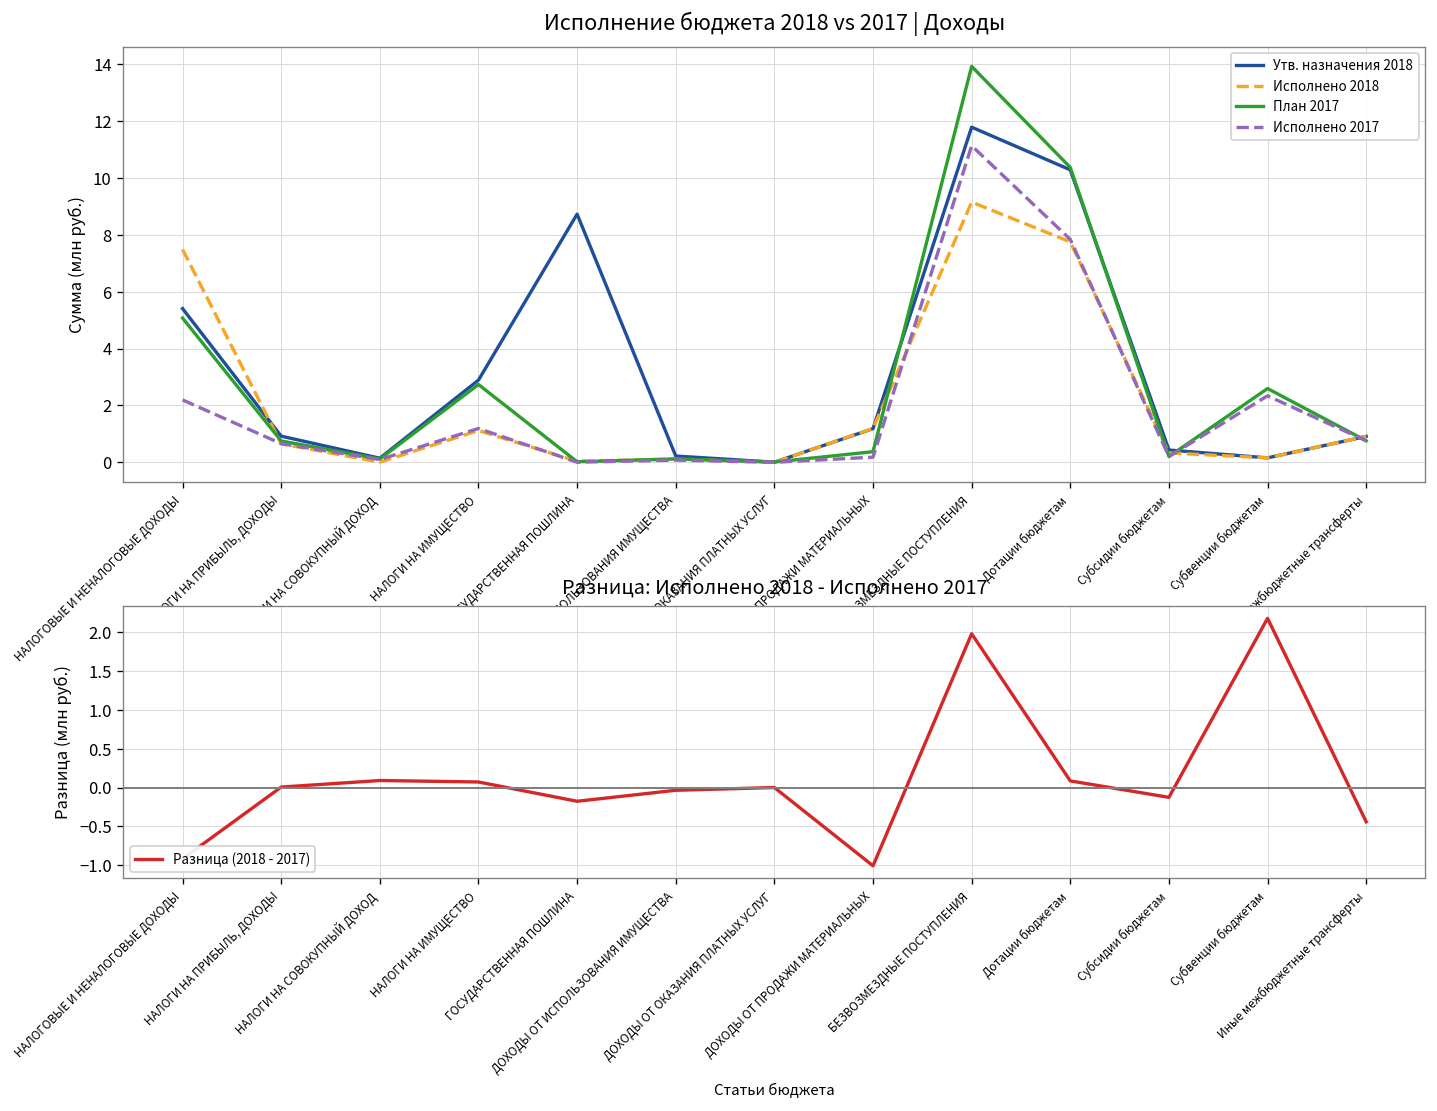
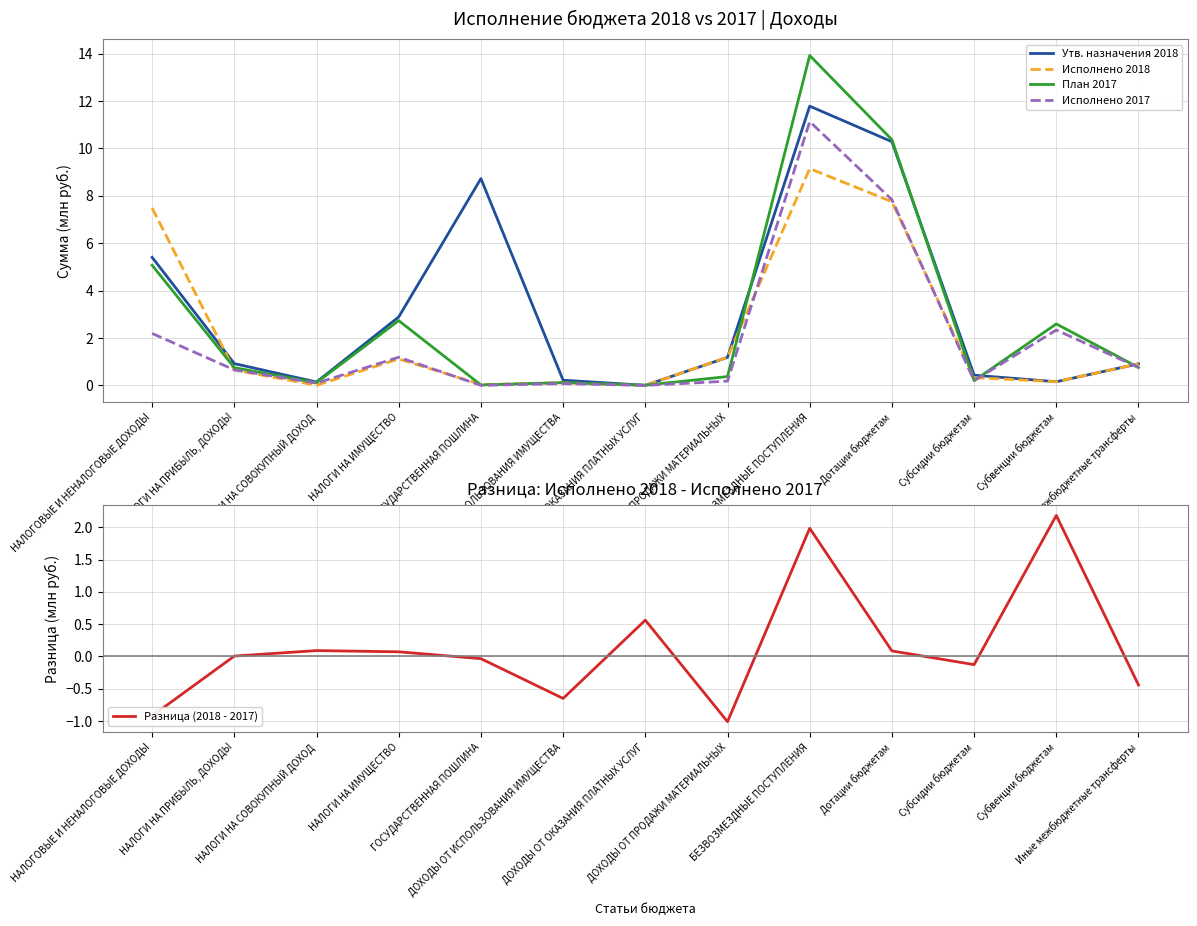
  {
    "Исполнение бюджета 2018 vs 2017 | Доходы": {
      "Утв. назначения 2018": {
        "НАЛОГОВЫЕ И НЕНАЛОГОВЫЕ ДОХОДЫ": 5.4,
        "НАЛОГИ НА ПРИБЫЛЬ, ДОХОДЫ": 0.9,
        "НАЛОГИ НА ИМУЩЕСТВО": 2.9,
        "ГОСУДАРСТВЕННАЯ ПОШЛИНА": 8.7,
        "БЕЗВОЗМЕЗДНЫЕ ПОСТУПЛЕНИЯ": 11.8
      },
      "Исполнено 2018": {
        "НАЛОГОВЫЕ И НЕНАЛОГОВЫЕ ДОХОДЫ": 7.5,
        "БЕЗВОЗМЕЗДНЫЕ ПОСТУПЛЕНИЯ": 9.1
      },
      "План 2017": {
        "НАЛОГОВЫЕ И НЕНАЛОГОВЫЕ ДОХОДЫ": 5.1,
        "НАЛОГИ НА ИМУЩЕСТВО": 2.7,
        "БЕЗВОЗМЕЗДНЫЕ ПОСТУПЛЕНИЯ": 13.9,
        "Субвенции бюджетам": 2.6
      },
      "Исполнено 2017": {
        "НАЛОГОВЫЕ И НЕНАЛОГОВЫЕ ДОХОДЫ": 2.2,
        "БЕЗВОЗМЕЗДНЫЕ ПОСТУПЛЕНИЯ": 11.1,
        "Субвенции бюджетам": 2.3
      }
    },
    "Разница: Исполнено 2018 - Исполнено 2017": {
      "НАЛОГИ НА ПРИБЫЛЬ, ДОХОДЫ": 0.0,
      "НАЛОГИ НА СОВОКУПНЫЙ ДОХОД": 0.1,
      "НАЛОГИ НА ИМУЩЕСТВО": 0.1,
-     "ГОСУДАРСТВЕННАЯ ПОШЛИНА": -0.2,
-     "ДОХОДЫ ОТ ИСПОЛЬЗОВАНИЯ ИМУЩЕСТВА": 0.0,
-     "ДОХОДЫ ОТ ОКАЗАНИЯ ПЛАТНЫХ УСЛУГ": 0.0,
+     "ГОСУДАРСТВЕННАЯ ПОШЛИНА": 0.0,
+     "ДОХОДЫ ОТ ИСПОЛЬЗОВАНИЯ ИМУЩЕСТВА": -0.7,
+     "ДОХОДЫ ОТ ОКАЗАНИЯ ПЛАТНЫХ УСЛУГ": 0.6,
      "ДОХОДЫ ОТ ПРОДАЖИ МАТЕРИАЛЬНЫХ": -1.0,
      "БЕЗВОЗМЕЗДНЫЕ ПОСТУПЛЕНИЯ": 2.0,
      "Дотации бюджетам": 0.1,
      "Субсидии бюджетам": -0.1,
      "Субвенции бюджетам": 2.2,
      "Иные межбюджетные трансферты": -0.4
    }
  }
